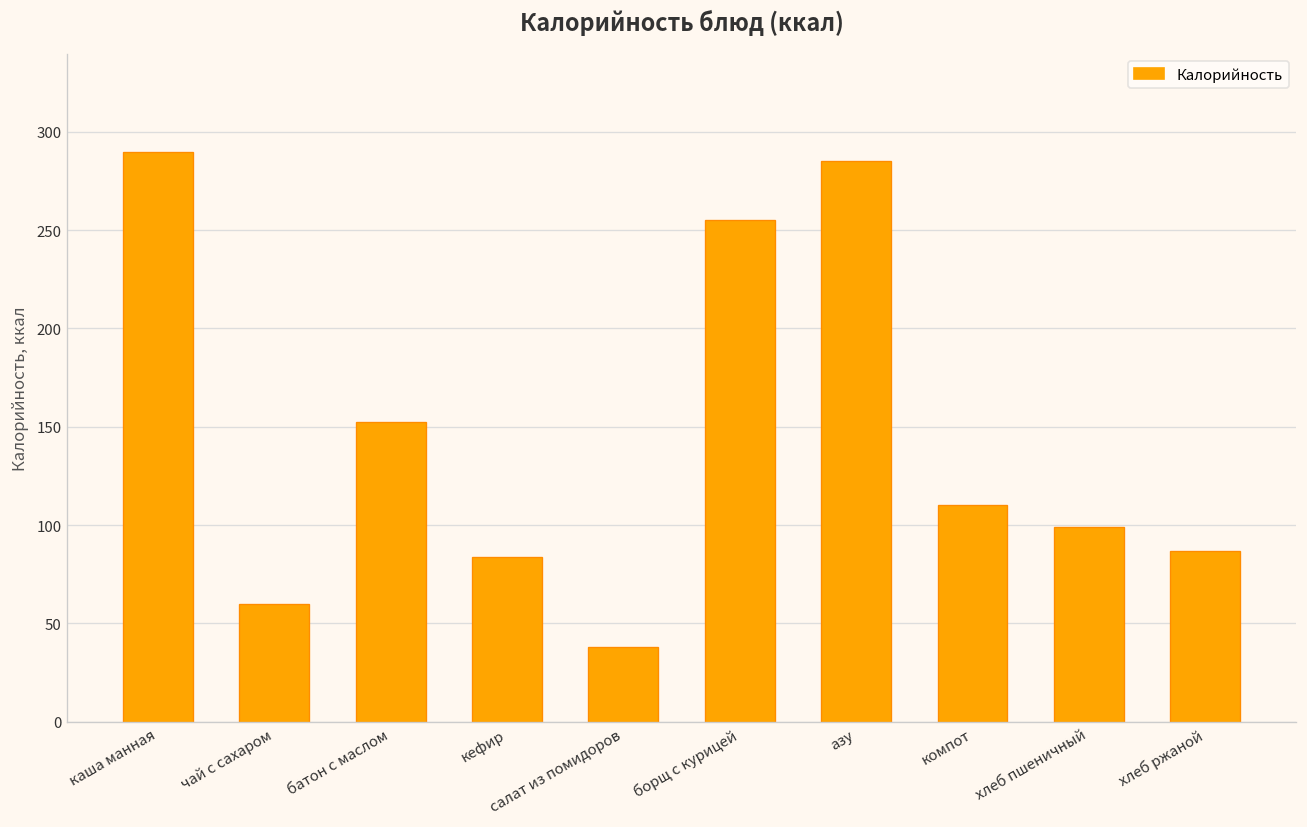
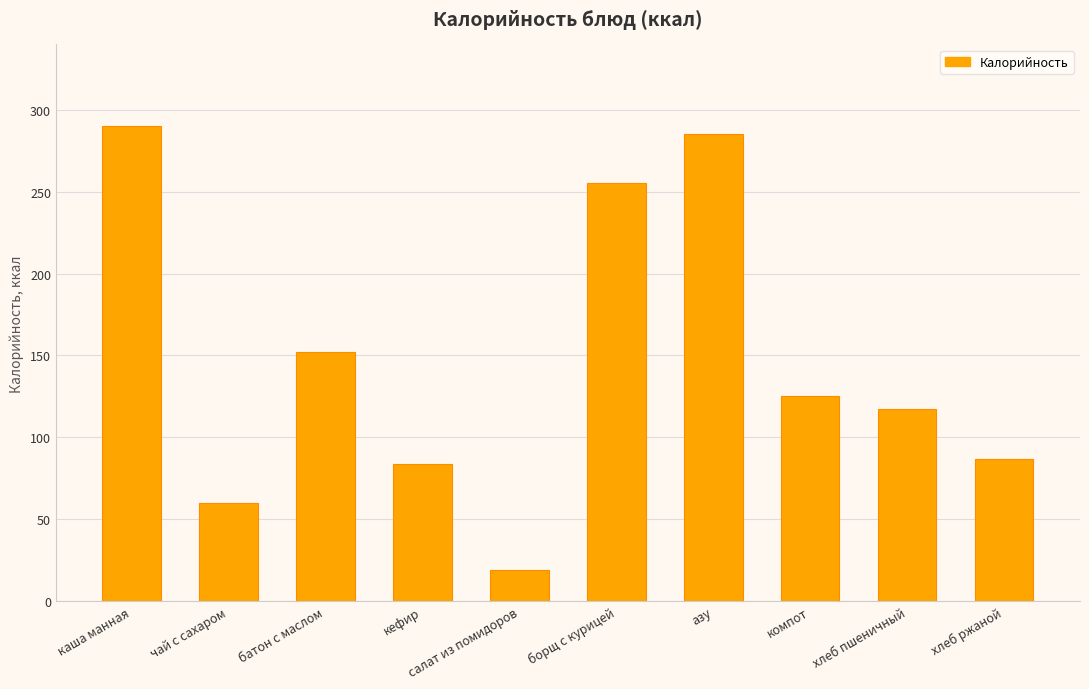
  {
    "каша манная": 290,
    "чай с сахаром": 60,
    "батон с маслом": 152,
    "кефир": 84,
-   "салат из помидоров": 38,
+   "салат из помидоров": 19,
    "борщ с курицей": 255,
    "азу": 285,
-   "компот": 110,
-   "хлеб пшеничный": 99,
+   "компот": 125,
+   "хлеб пшеничный": 118,
    "хлеб ржаной": 87
  }
